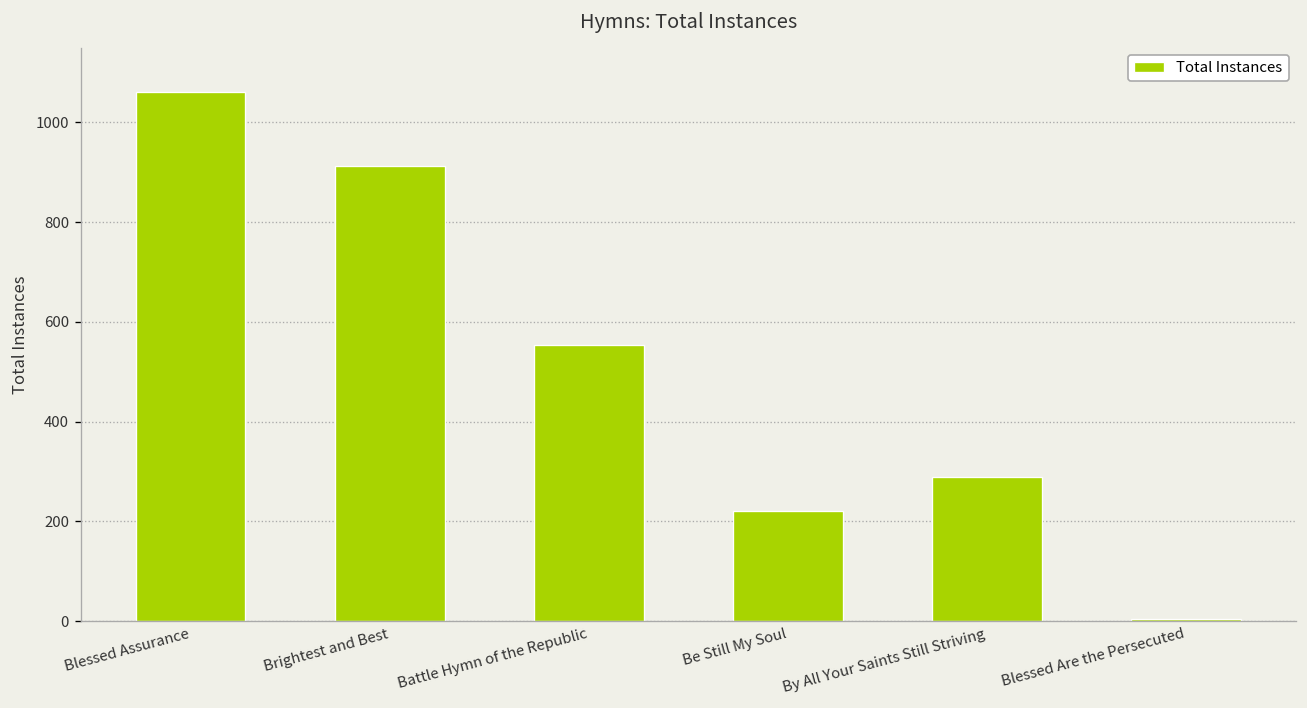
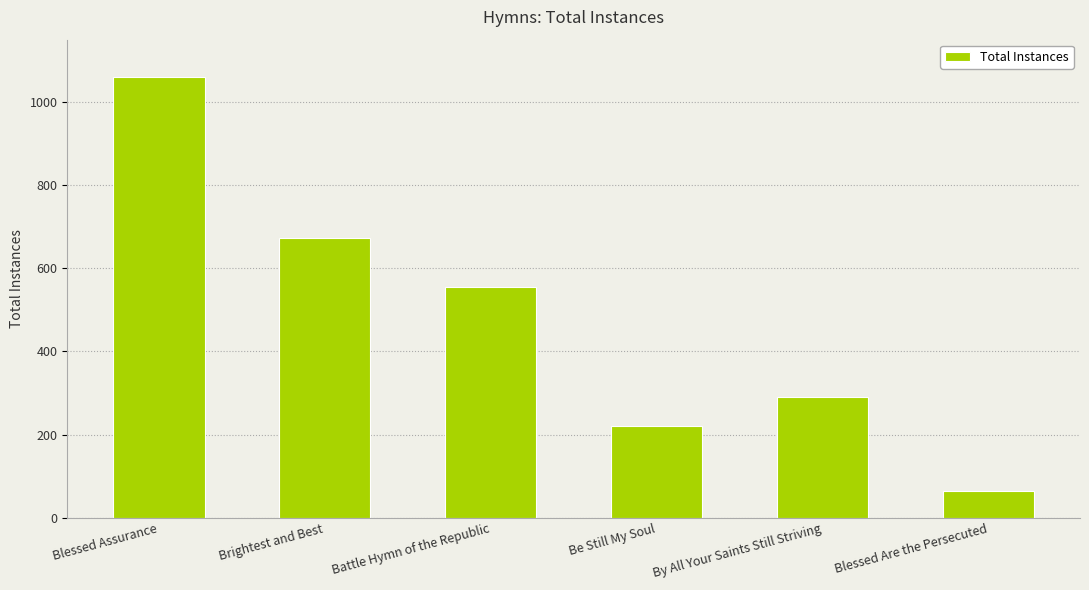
  {
    "Blessed Assurance": 1060,
-   "Brightest and Best": 910,
+   "Brightest and Best": 670,
    "Battle Hymn of the Republic": 550,
    "Be Still My Soul": 220,
    "By All Your Saints Still Striving": 290,
-   "Blessed Are the Persecuted": 0
+   "Blessed Are the Persecuted": 70
  }
